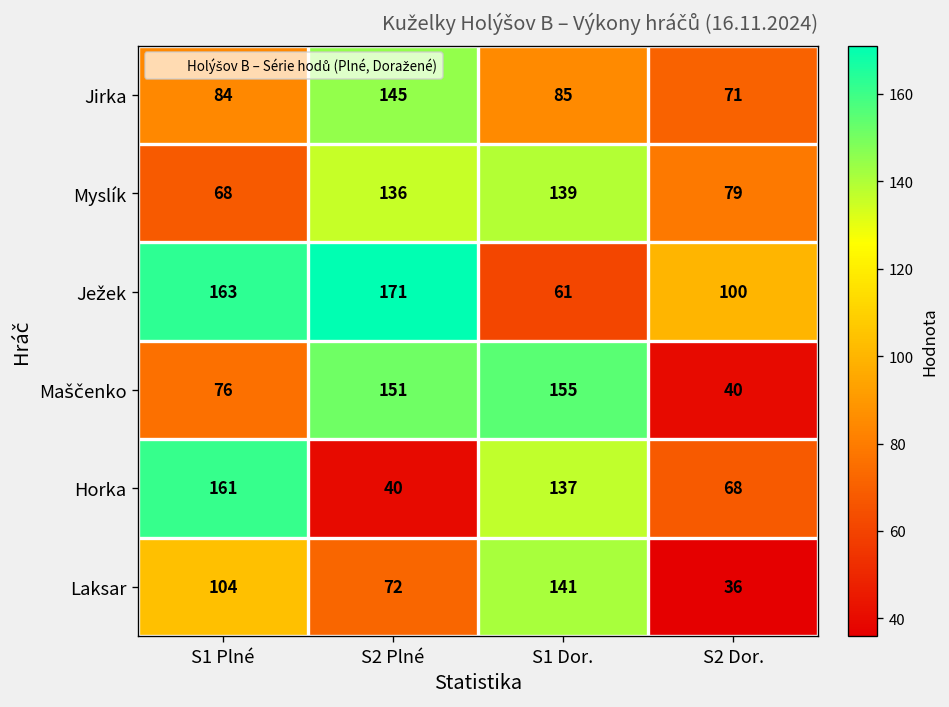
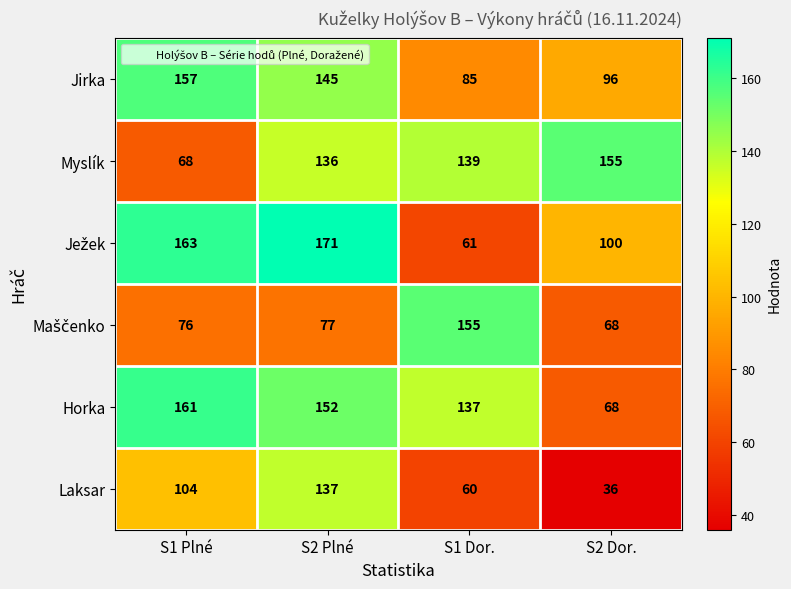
  {
    "Jirka": {
-     "S1 Plné": 84,
+     "S1 Plné": 157,
      "S2 Plné": 145,
      "S1 Dor.": 85,
-     "S2 Dor.": 71
+     "S2 Dor.": 96
    },
    "Myslík": {
      "S1 Plné": 68,
      "S2 Plné": 136,
      "S1 Dor.": 139,
-     "S2 Dor.": 79
+     "S2 Dor.": 155
    },
    "Ježek": {
      "S1 Plné": 163,
      "S2 Plné": 171,
      "S1 Dor.": 61,
      "S2 Dor.": 100
    },
    "Maščenko": {
      "S1 Plné": 76,
-     "S2 Plné": 151,
+     "S2 Plné": 77,
      "S1 Dor.": 155,
-     "S2 Dor.": 40
+     "S2 Dor.": 68
    },
    "Horka": {
      "S1 Plné": 161,
-     "S2 Plné": 40,
+     "S2 Plné": 152,
      "S1 Dor.": 137,
      "S2 Dor.": 68
    },
    "Laksar": {
      "S1 Plné": 104,
-     "S2 Plné": 72,
-     "S1 Dor.": 141,
+     "S2 Plné": 137,
+     "S1 Dor.": 60,
      "S2 Dor.": 36
    }
  }
